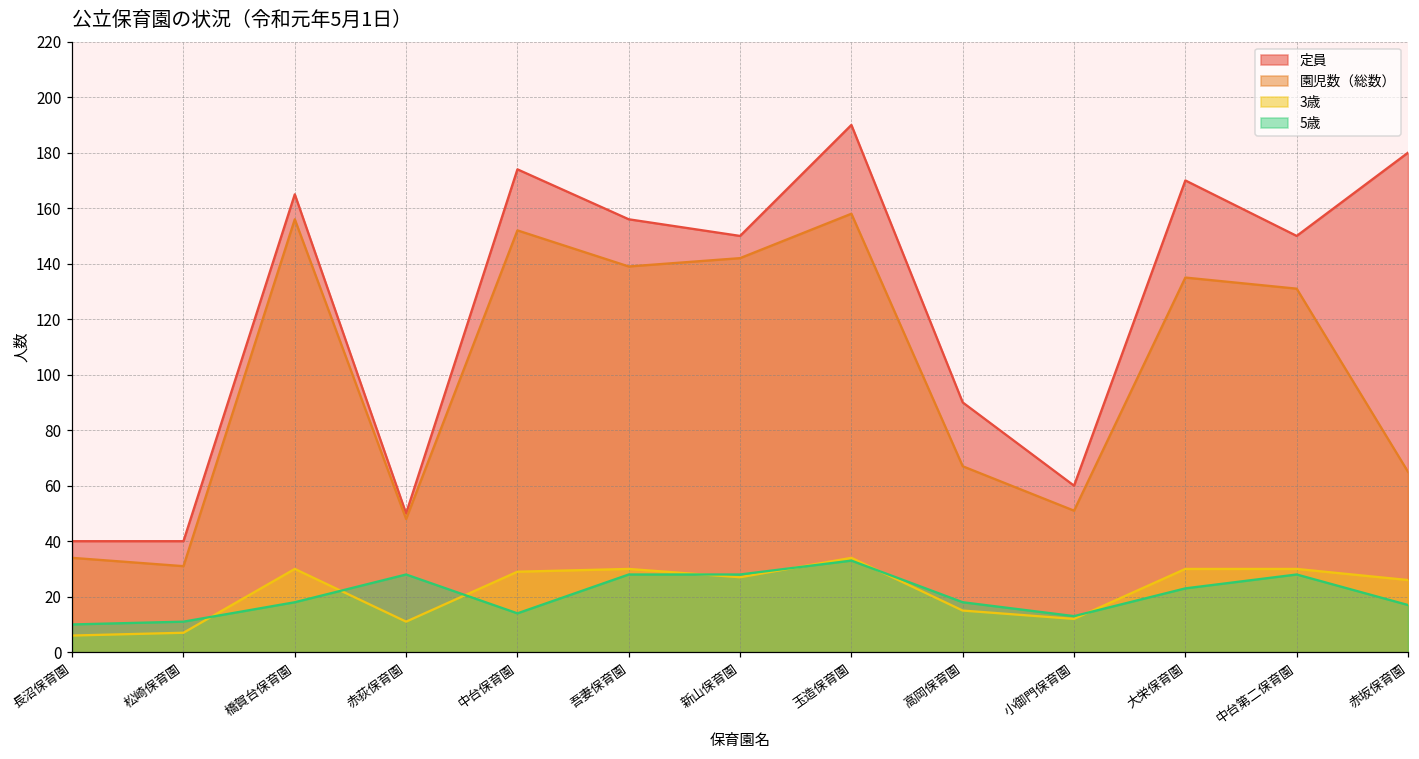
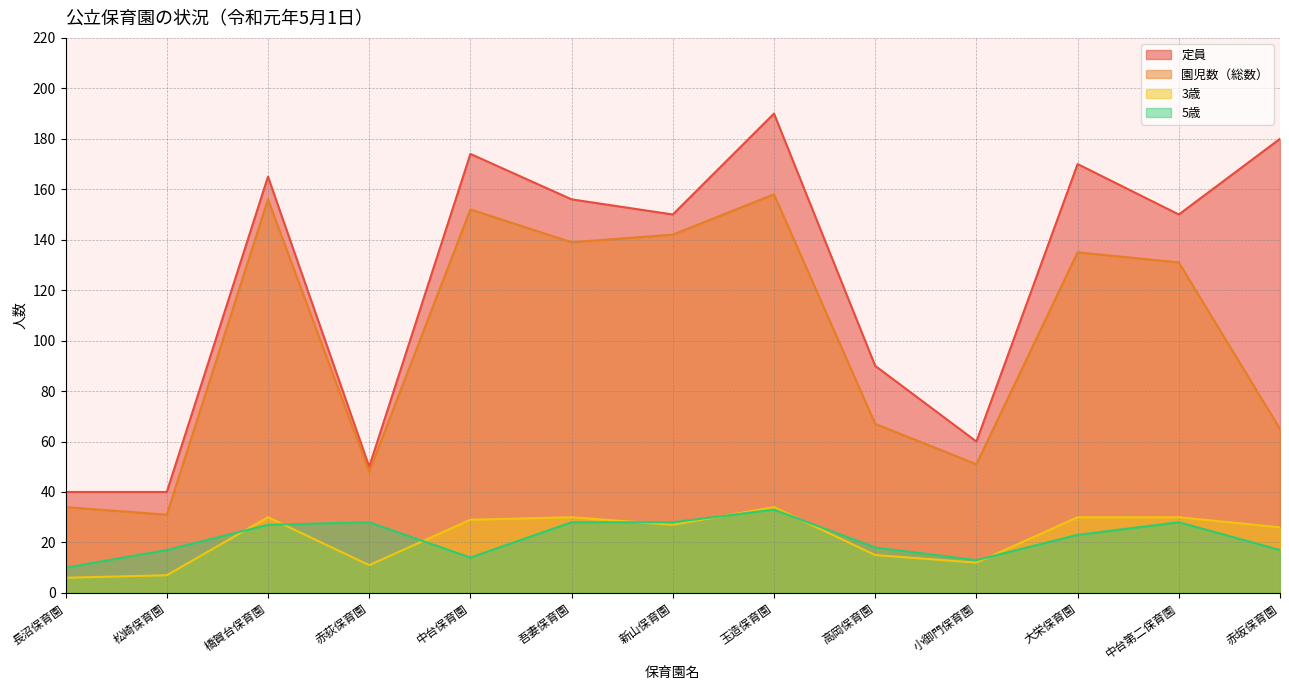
  {
    "5歳": {
      "長沼保育園": 10,
-     "松崎保育園": 11,
-     "橋賀台保育園": 18,
+     "松崎保育園": 17,
+     "橋賀台保育園": 27,
      "赤荻保育園": 28,
      "中台保育園": 14,
      "吾妻保育園": 28,
      "高岡保育園": 18,
      "大栄保育園": 23,
      "中台第二保育園": 28,
      "赤坂保育園": 17
    }
  }
